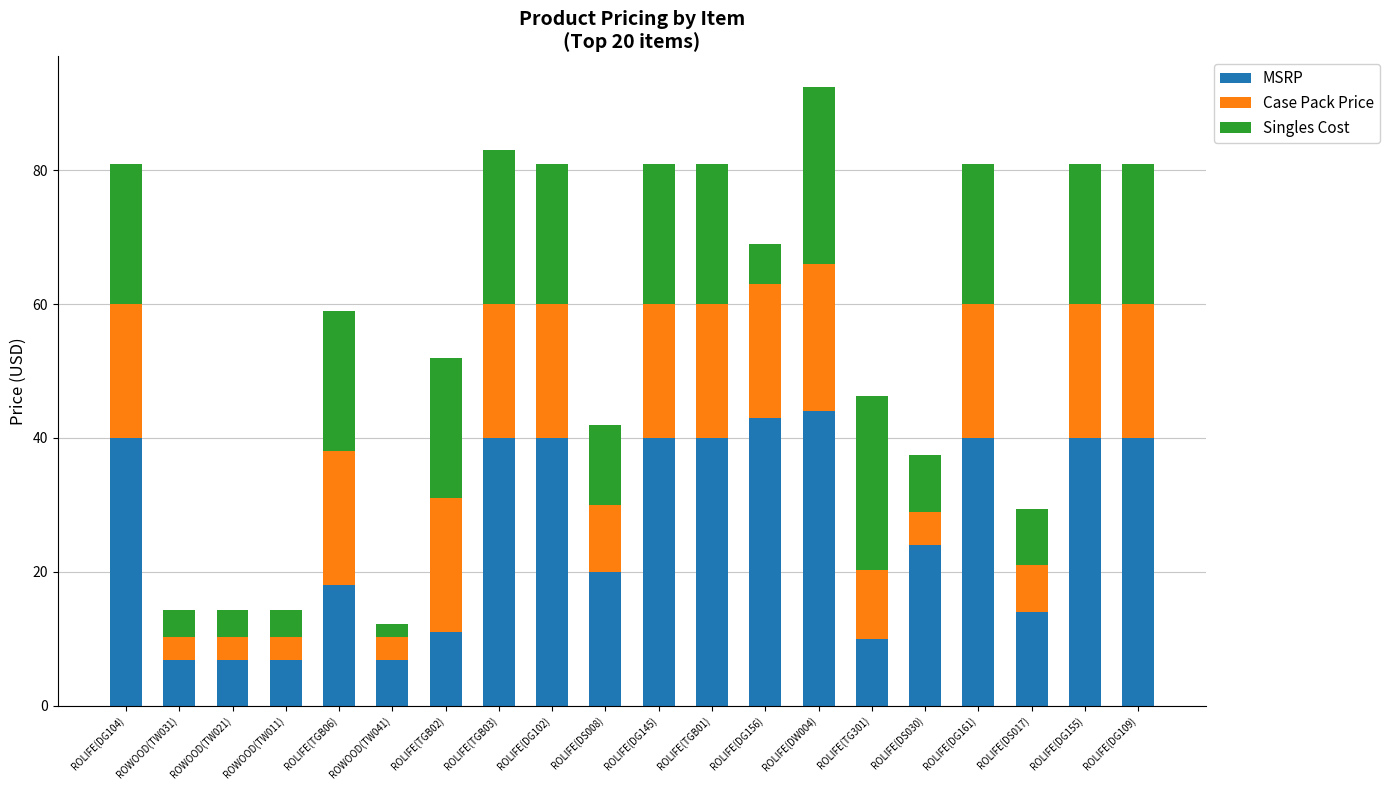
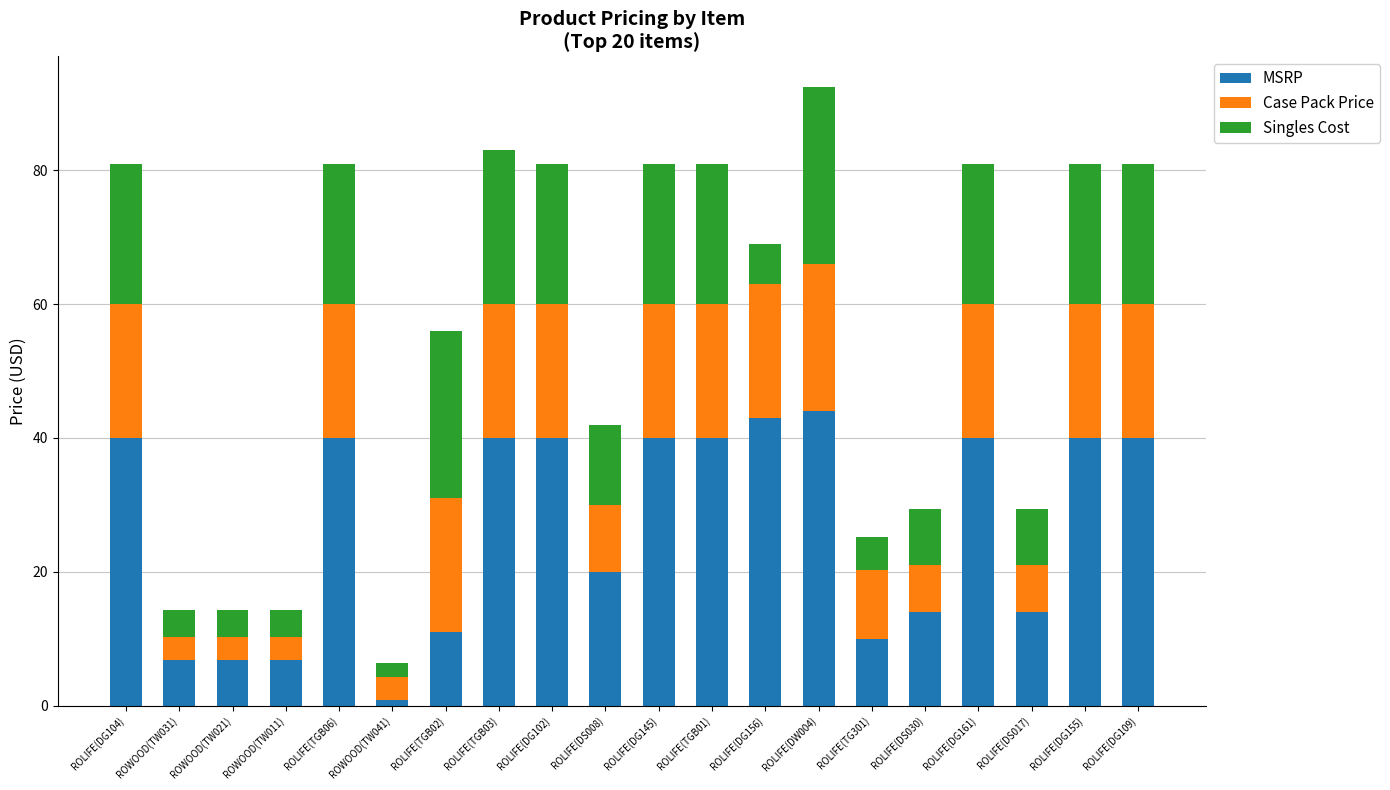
  {
    "MSRP": {
      "ROLIFE(DG104)": 40,
      "ROWOOD(TW031)": 7,
      "ROWOOD(TW021)": 7,
      "ROWOOD(TW011)": 7,
-     "ROLIFE(TGB06)": 18,
-     "ROWOOD(TW041)": 7,
+     "ROLIFE(TGB06)": 40,
+     "ROWOOD(TW041)": 1,
      "ROLIFE(TGB02)": 11,
      "ROLIFE(TGB03)": 40,
      "ROLIFE(DG102)": 40,
      "ROLIFE(DS008)": 20,
      "ROLIFE(DG145)": 40,
      "ROLIFE(TGB01)": 40,
      "ROLIFE(DG156)": 43,
      "ROLIFE(DW004)": 44,
      "ROLIFE(TG301)": 10,
-     "ROLIFE(DS030)": 24,
+     "ROLIFE(DS030)": 14,
      "ROLIFE(DG161)": 40,
      "ROLIFE(DS017)": 14,
      "ROLIFE(DG155)": 40,
      "ROLIFE(DG109)": 40
    },
    "Case Pack Price": {
      "ROLIFE(DG104)": 20,
      "ROWOOD(TW031)": 3,
      "ROWOOD(TW021)": 3,
      "ROWOOD(TW011)": 3,
      "ROLIFE(TGB06)": 20,
      "ROWOOD(TW041)": 3,
      "ROLIFE(TGB02)": 20,
      "ROLIFE(TGB03)": 20,
      "ROLIFE(DG102)": 20,
      "ROLIFE(DS008)": 10,
      "ROLIFE(DG145)": 20,
      "ROLIFE(TGB01)": 20,
      "ROLIFE(DG156)": 20,
      "ROLIFE(DW004)": 22,
      "ROLIFE(TG301)": 10,
-     "ROLIFE(DS030)": 5,
+     "ROLIFE(DS030)": 7,
      "ROLIFE(DG161)": 20,
      "ROLIFE(DS017)": 7,
      "ROLIFE(DG155)": 20,
      "ROLIFE(DG109)": 20
    },
    "Singles Cost": {
      "ROLIFE(DG104)": 21,
      "ROWOOD(TW031)": 4,
      "ROWOOD(TW021)": 4,
      "ROWOOD(TW011)": 4,
      "ROLIFE(TGB06)": 21,
      "ROWOOD(TW041)": 2,
-     "ROLIFE(TGB02)": 21,
+     "ROLIFE(TGB02)": 25,
      "ROLIFE(TGB03)": 23,
      "ROLIFE(DG102)": 21,
      "ROLIFE(DS008)": 12,
      "ROLIFE(DG145)": 21,
      "ROLIFE(TGB01)": 21,
      "ROLIFE(DG156)": 6,
      "ROLIFE(DW004)": 26,
-     "ROLIFE(TG301)": 26,
+     "ROLIFE(TG301)": 5,
      "ROLIFE(DS030)": 8,
      "ROLIFE(DG161)": 21,
      "ROLIFE(DS017)": 8,
      "ROLIFE(DG155)": 21,
      "ROLIFE(DG109)": 21
    }
  }
